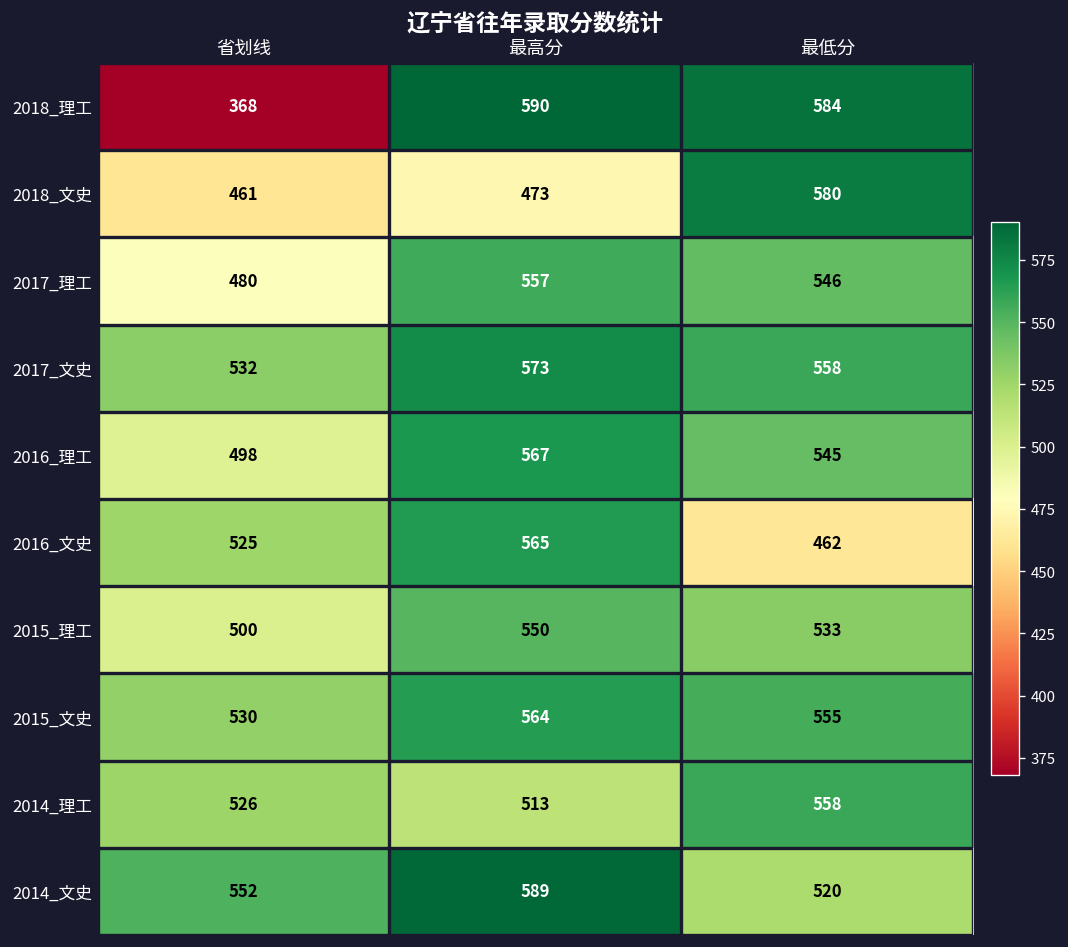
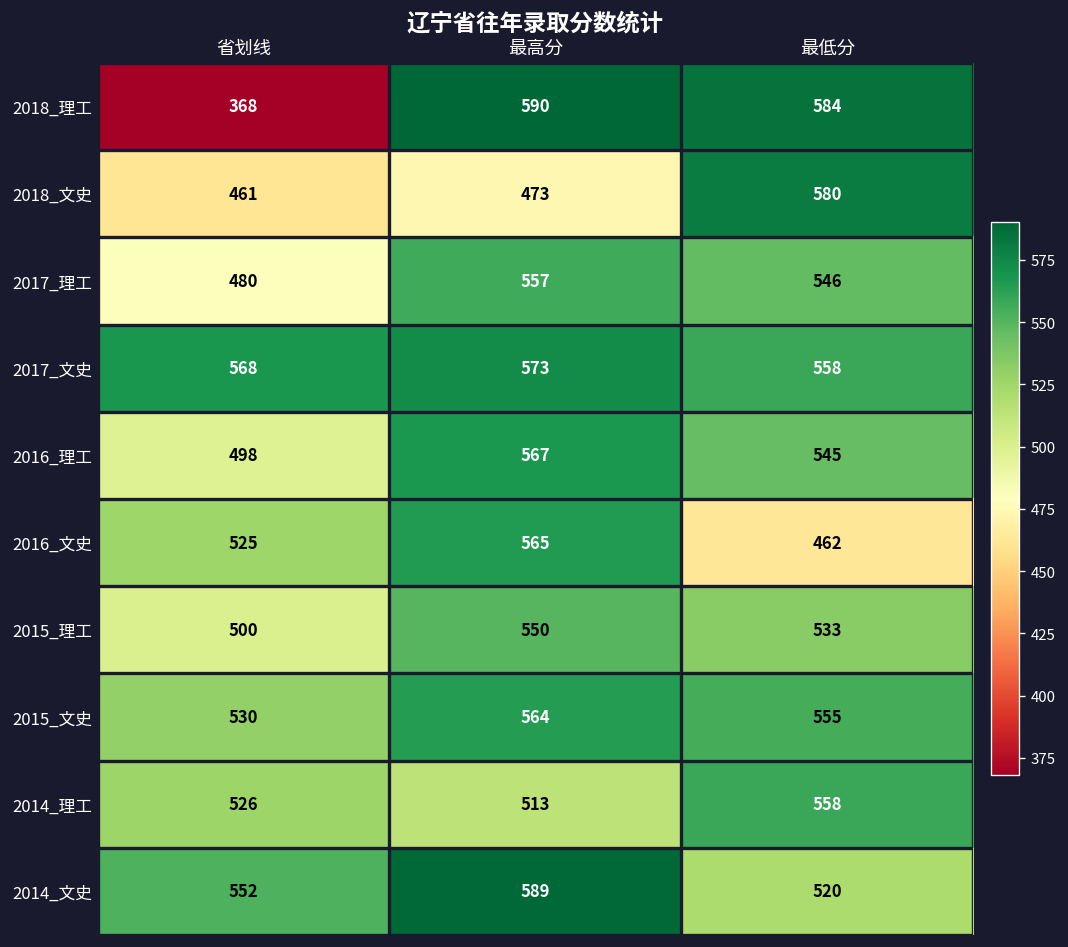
  {
    "2018_理工": {
      "省划线": 368,
      "最高分": 590,
      "最低分": 584
    },
    "2018_文史": {
      "省划线": 461,
      "最高分": 473,
      "最低分": 580
    },
    "2017_理工": {
      "省划线": 480,
      "最高分": 557,
      "最低分": 546
    },
    "2017_文史": {
-     "省划线": 532,
+     "省划线": 568,
      "最高分": 573,
      "最低分": 558
    },
    "2016_理工": {
      "省划线": 498,
      "最高分": 567,
      "最低分": 545
    },
    "2016_文史": {
      "省划线": 525,
      "最高分": 565,
      "最低分": 462
    },
    "2015_理工": {
      "省划线": 500,
      "最高分": 550,
      "最低分": 533
    },
    "2015_文史": {
      "省划线": 530,
      "最高分": 564,
      "最低分": 555
    },
    "2014_理工": {
      "省划线": 526,
      "最高分": 513,
      "最低分": 558
    },
    "2014_文史": {
      "省划线": 552,
      "最高分": 589,
      "最低分": 520
    }
  }
